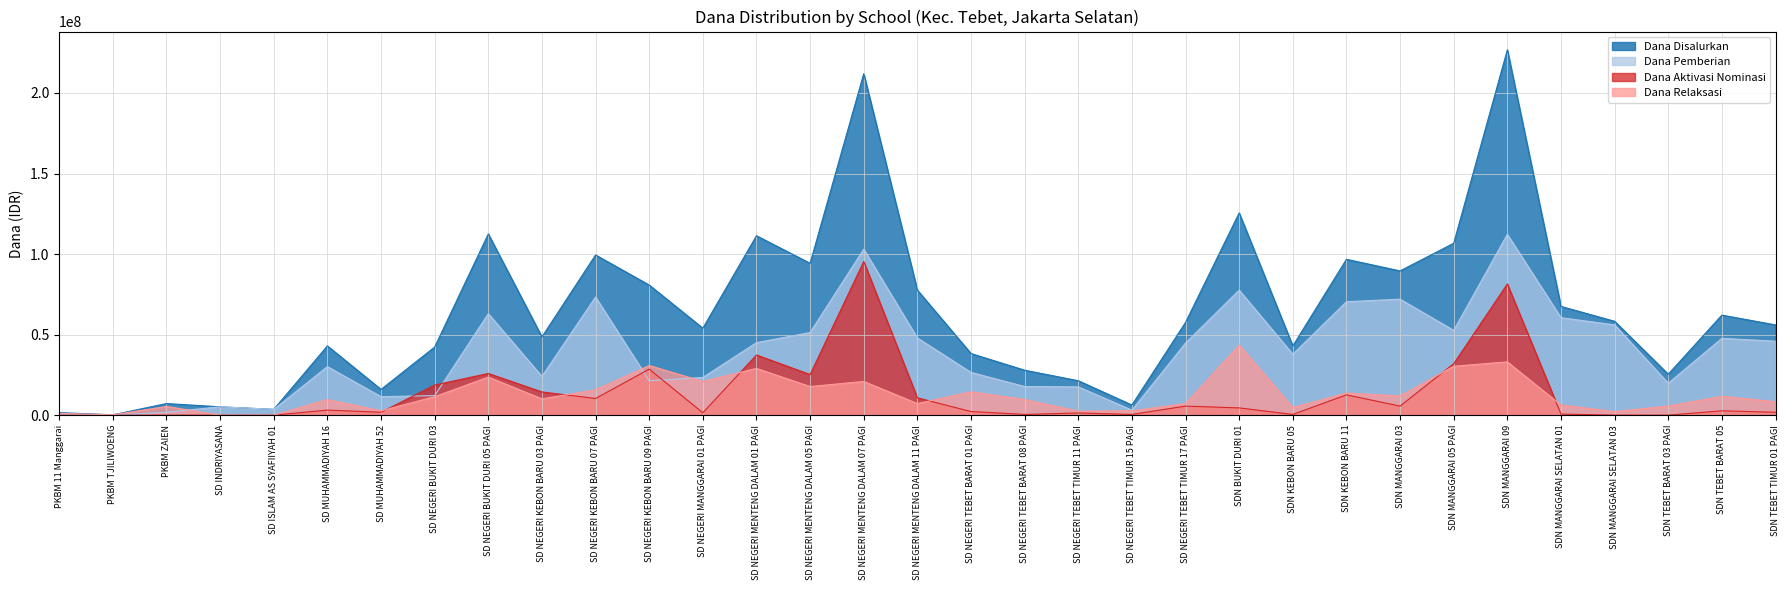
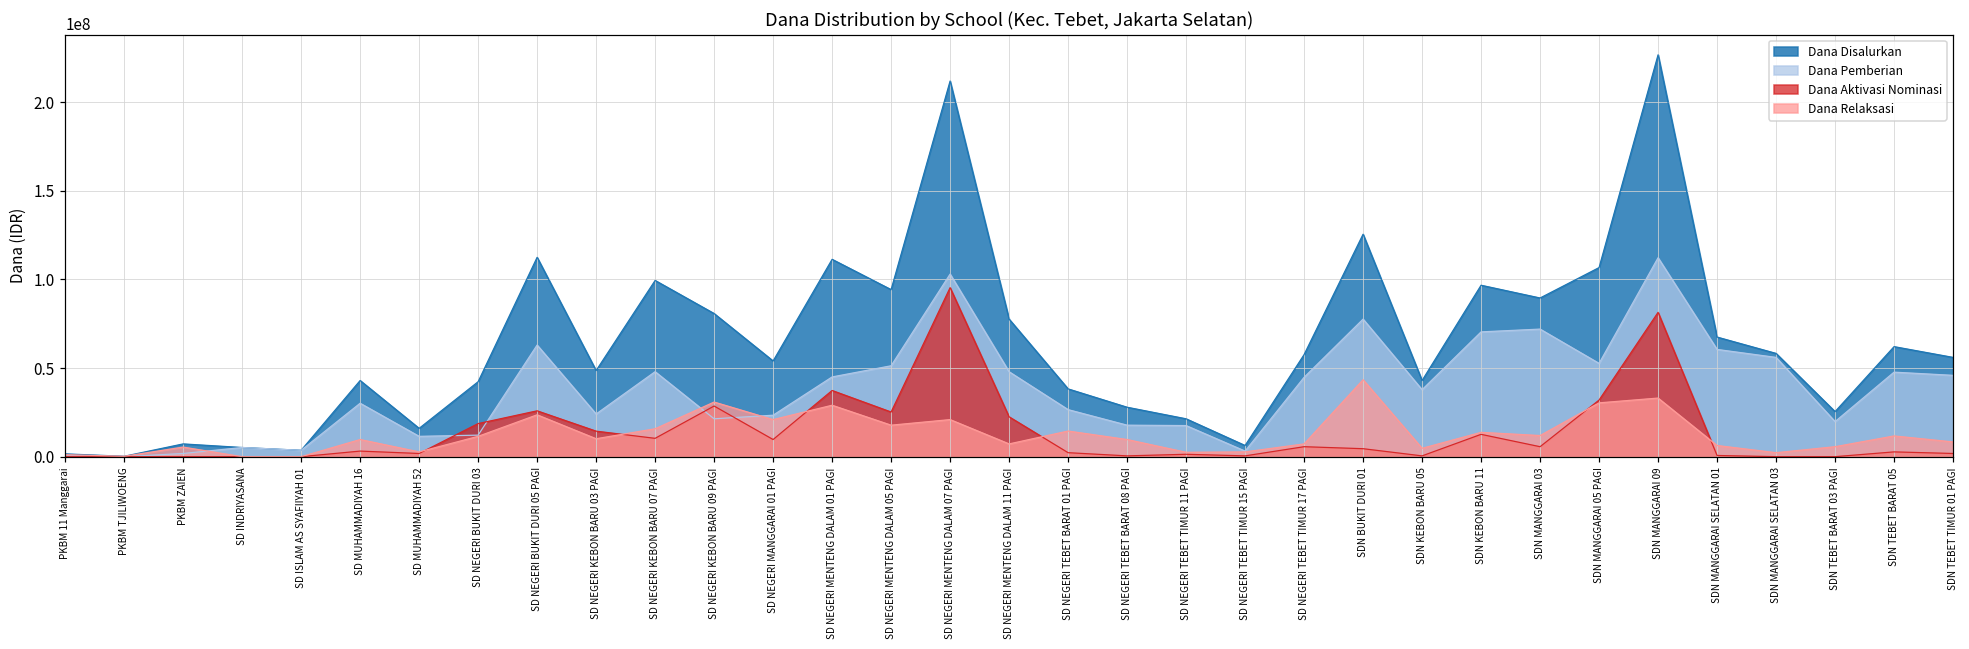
  {
    "Dana Disalurkan": {
      "PKBM ZAIEN": 7000000,
      "SD MUHAMMADIYAH 16": 43000000,
      "SD MUHAMMADIYAH 52": 16000000,
      "SD NEGERI BUKIT DURI 03": 42000000,
      "SD NEGERI BUKIT DURI 05 PAGI": 113000000,
      "SD NEGERI KEBON BARU 03 PAGI": 49000000,
      "SD NEGERI KEBON BARU 07 PAGI": 99000000,
      "SD NEGERI KEBON BARU 09 PAGI": 81000000,
      "SD NEGERI MANGGARAI 01 PAGI": 54000000,
      "SD NEGERI MENTENG DALAM 01 PAGI": 111000000,
      "SD NEGERI MENTENG DALAM 05 PAGI": 94000000,
      "SD NEGERI MENTENG DALAM 07 PAGI": 212000000,
      "SD NEGERI MENTENG DALAM 11 PAGI": 78000000,
      "SD NEGERI TEBET BARAT 01 PAGI": 38000000,
      "SD NEGERI TEBET BARAT 08 PAGI": 28000000,
      "SD NEGERI TEBET TIMUR 11 PAGI": 21000000,
      "SD NEGERI TEBET TIMUR 15 PAGI": 6000000,
      "SD NEGERI TEBET TIMUR 17 PAGI": 58000000,
      "SDN BUKIT DURI 01": 126000000,
      "SDN KEBON BARU 05": 43000000,
      "SDN KEBON BARU 11": 97000000,
      "SDN MANGGARAI 03": 90000000,
      "SDN MANGGARAI 05 PAGI": 107000000,
      "SDN MANGGARAI 09": 227000000,
      "SDN MANGGARAI SELATAN 01": 68000000,
      "SDN MANGGARAI SELATAN 03": 58000000,
      "SDN TEBET BARAT 03 PAGI": 25000000,
      "SDN TEBET BARAT 05": 62000000,
      "SDN TEBET TIMUR 01 PAGI": 56000000
    },
    "Dana Pemberian": {
      "PKBM ZAIEN": 2000000,
      "SD MUHAMMADIYAH 16": 30000000,
      "SD MUHAMMADIYAH 52": 11000000,
      "SD NEGERI BUKIT DURI 05 PAGI": 63000000,
      "SD NEGERI KEBON BARU 03 PAGI": 24000000,
-     "SD NEGERI KEBON BARU 07 PAGI": 73000000,
+     "SD NEGERI KEBON BARU 07 PAGI": 48000000,
      "SD NEGERI KEBON BARU 09 PAGI": 21000000,
      "SD NEGERI MANGGARAI 01 PAGI": 23000000,
      "SD NEGERI MENTENG DALAM 01 PAGI": 45000000,
      "SD NEGERI MENTENG DALAM 05 PAGI": 51000000,
      "SD NEGERI MENTENG DALAM 07 PAGI": 103000000,
      "SD NEGERI MENTENG DALAM 11 PAGI": 48000000,
      "SD NEGERI TEBET BARAT 01 PAGI": 27000000,
      "SD NEGERI TEBET BARAT 08 PAGI": 18000000,
      "SD NEGERI TEBET TIMUR 11 PAGI": 18000000,
      "SD NEGERI TEBET TIMUR 17 PAGI": 45000000,
      "SDN BUKIT DURI 01": 78000000,
      "SDN KEBON BARU 05": 38000000,
      "SDN KEBON BARU 11": 70000000,
      "SDN MANGGARAI 03": 72000000,
      "SDN MANGGARAI 05 PAGI": 53000000,
      "SDN MANGGARAI 09": 112000000,
      "SDN MANGGARAI SELATAN 01": 61000000,
      "SDN MANGGARAI SELATAN 03": 56000000,
      "SDN TEBET BARAT 03 PAGI": 20000000,
      "SDN TEBET BARAT 05": 48000000,
      "SDN TEBET TIMUR 01 PAGI": 46000000
    },
    "Dana Aktivasi Nominasi": {
      "PKBM ZAIEN": 0,
      "SD MUHAMMADIYAH 16": 3000000,
      "SD NEGERI BUKIT DURI 03": 19000000,
      "SD NEGERI BUKIT DURI 05 PAGI": 26000000,
      "SD NEGERI KEBON BARU 03 PAGI": 14000000,
      "SD NEGERI KEBON BARU 07 PAGI": 10000000,
      "SD NEGERI KEBON BARU 09 PAGI": 29000000,
-     "SD NEGERI MANGGARAI 01 PAGI": 1000000,
+     "SD NEGERI MANGGARAI 01 PAGI": 10000000,
      "SD NEGERI MENTENG DALAM 01 PAGI": 37000000,
      "SD NEGERI MENTENG DALAM 05 PAGI": 25000000,
      "SD NEGERI MENTENG DALAM 07 PAGI": 95000000,
-     "SD NEGERI MENTENG DALAM 11 PAGI": 11000000,
+     "SD NEGERI MENTENG DALAM 11 PAGI": 23000000,
      "SD NEGERI TEBET BARAT 01 PAGI": 2000000,
      "SD NEGERI TEBET BARAT 08 PAGI": 0,
      "SD NEGERI TEBET TIMUR 15 PAGI": 0,
      "SDN BUKIT DURI 01": 5000000,
      "SDN KEBON BARU 05": 0,
      "SDN MANGGARAI 03": 6000000,
      "SDN MANGGARAI 09": 81000000,
      "SDN MANGGARAI SELATAN 01": 1000000,
      "SDN MANGGARAI SELATAN 03": 0,
      "SDN TEBET BARAT 03 PAGI": 0,
      "SDN TEBET BARAT 05": 3000000,
      "SDN TEBET TIMUR 01 PAGI": 2000000
    },
    "Dana Relaksasi": {
      "PKBM ZAIEN": 5000000,
      "SD MUHAMMADIYAH 16": 10000000,
      "SD NEGERI BUKIT DURI 05 PAGI": 24000000,
      "SD NEGERI KEBON BARU 03 PAGI": 10000000,
      "SD NEGERI KEBON BARU 07 PAGI": 16000000,
      "SD NEGERI KEBON BARU 09 PAGI": 31000000,
      "SD NEGERI MANGGARAI 01 PAGI": 21000000,
      "SD NEGERI MENTENG DALAM 01 PAGI": 29000000,
      "SD NEGERI MENTENG DALAM 05 PAGI": 18000000,
      "SD NEGERI MENTENG DALAM 07 PAGI": 21000000,
      "SD NEGERI MENTENG DALAM 11 PAGI": 7000000,
      "SD NEGERI TEBET BARAT 01 PAGI": 14000000,
      "SD NEGERI TEBET BARAT 08 PAGI": 10000000,
      "SDN BUKIT DURI 01": 43000000,
      "SDN KEBON BARU 05": 5000000,
      "SDN MANGGARAI 03": 12000000,
      "SDN MANGGARAI 09": 33000000,
      "SDN MANGGARAI SELATAN 01": 6000000,
      "SDN MANGGARAI SELATAN 03": 2000000,
      "SDN TEBET BARAT 03 PAGI": 6000000,
      "SDN TEBET BARAT 05": 12000000,
      "SDN TEBET TIMUR 01 PAGI": 8000000
    }
  }
